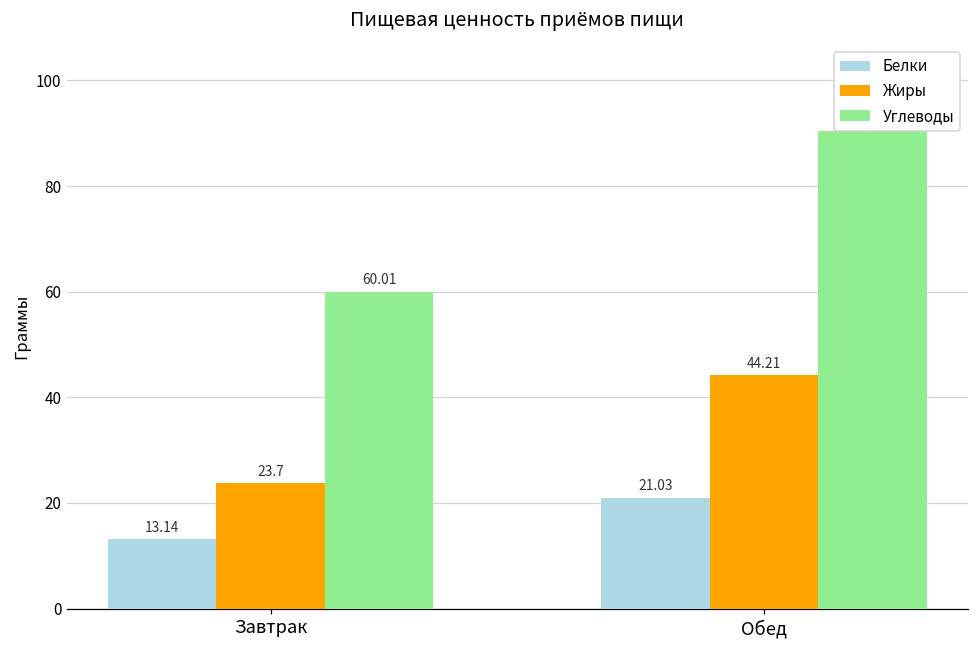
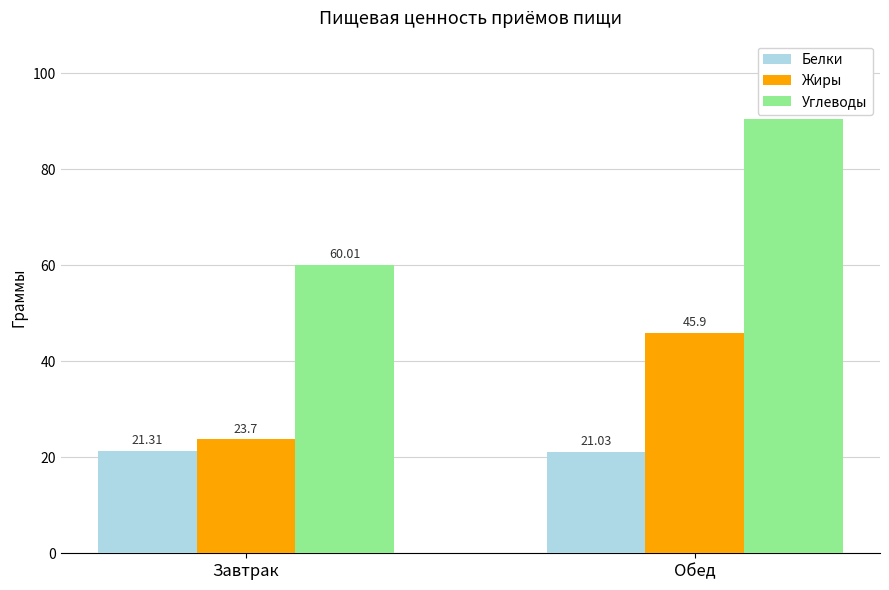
  {
    "Белки": {
-     "Завтрак": 13.14,
+     "Завтрак": 21.31,
      "Обед": 21.03
    },
    "Жиры": {
      "Завтрак": 23.7,
-     "Обед": 44.21
+     "Обед": 45.9
    },
    "Углеводы": {
      "Завтрак": 60.01
    }
  }
